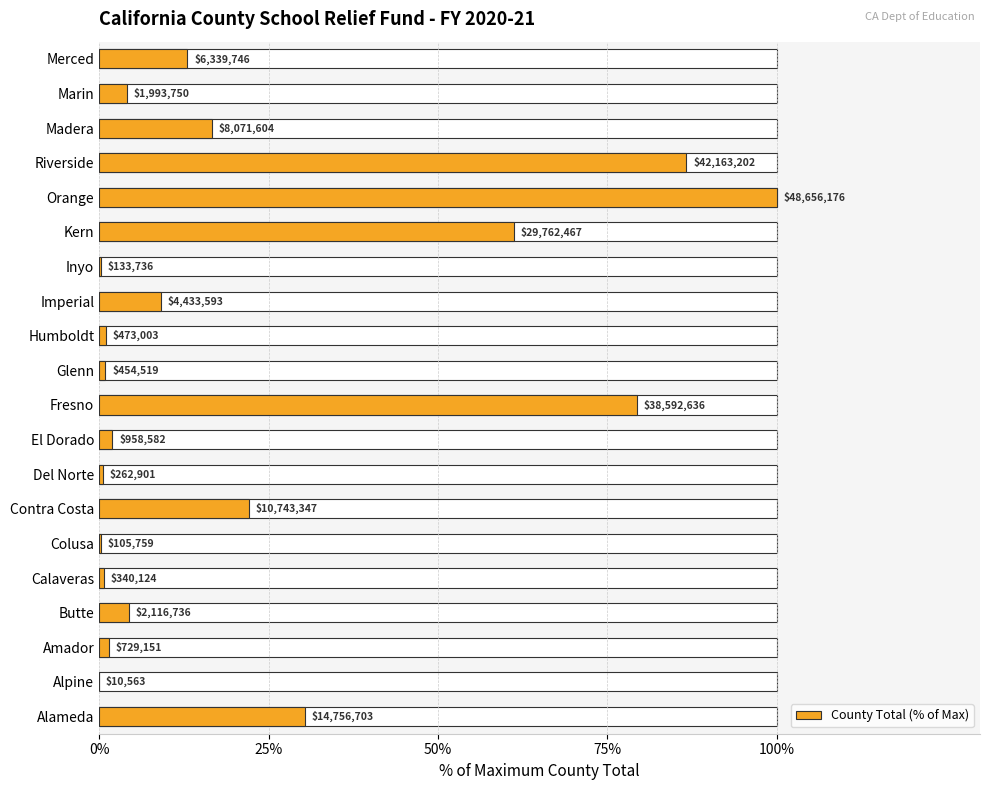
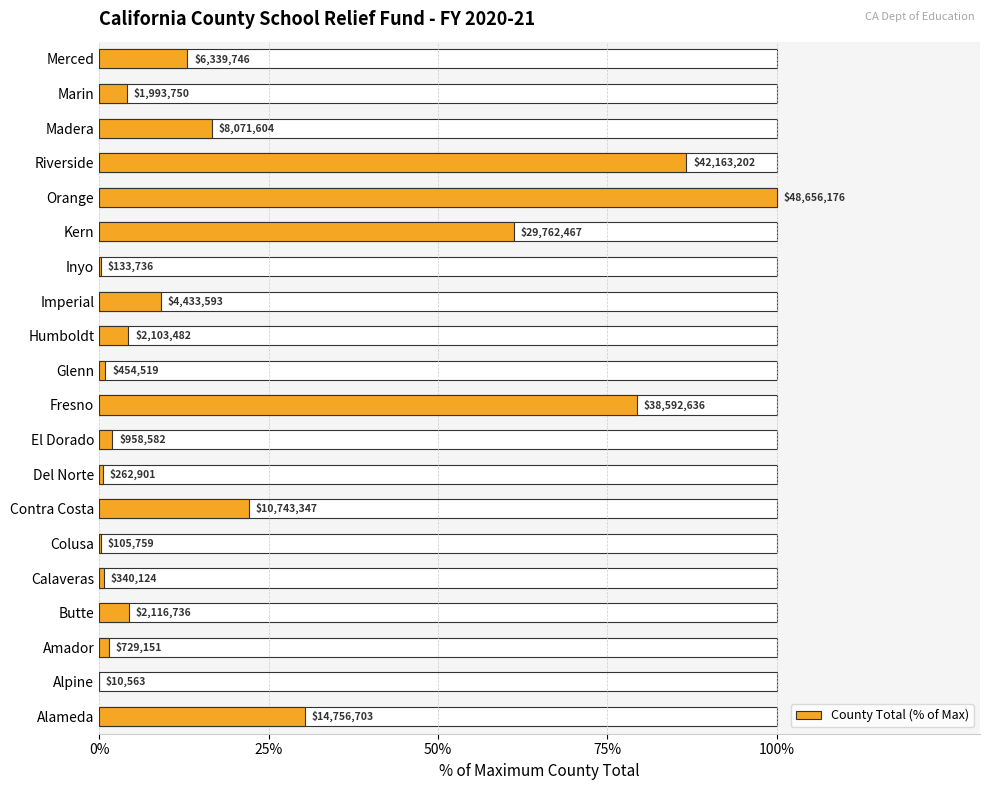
  {
    "County Total (% of Max)": {
-     "Humboldt": "$473,003"
+     "Humboldt": "$2,103,482"
    }
  }
